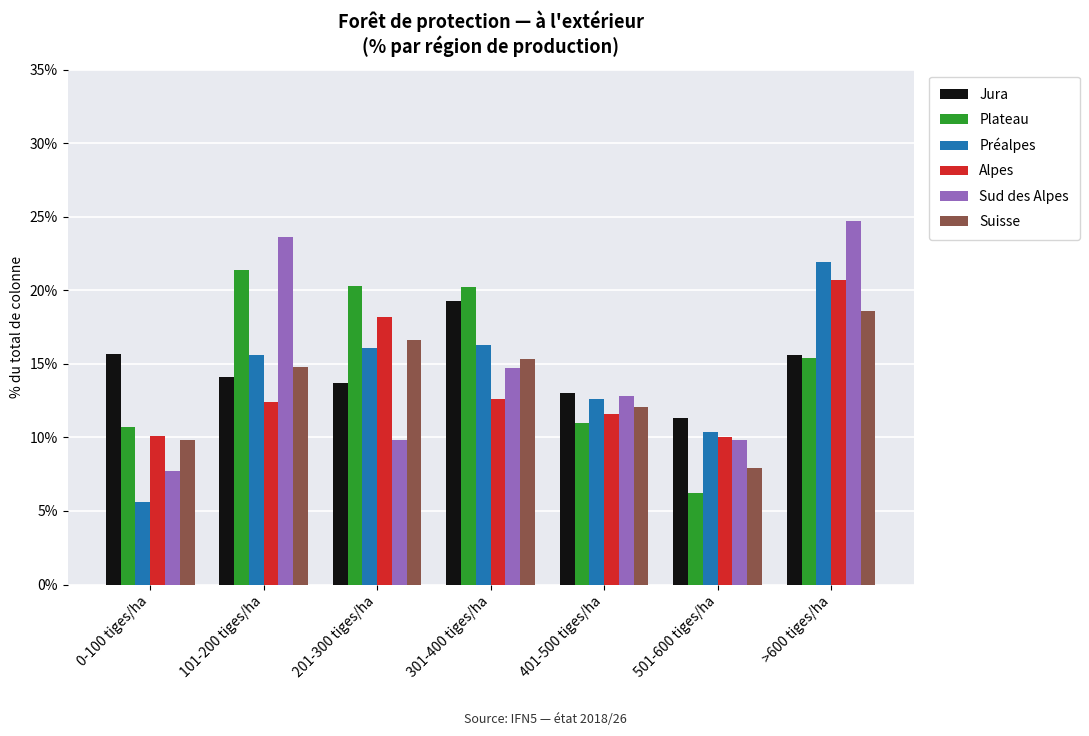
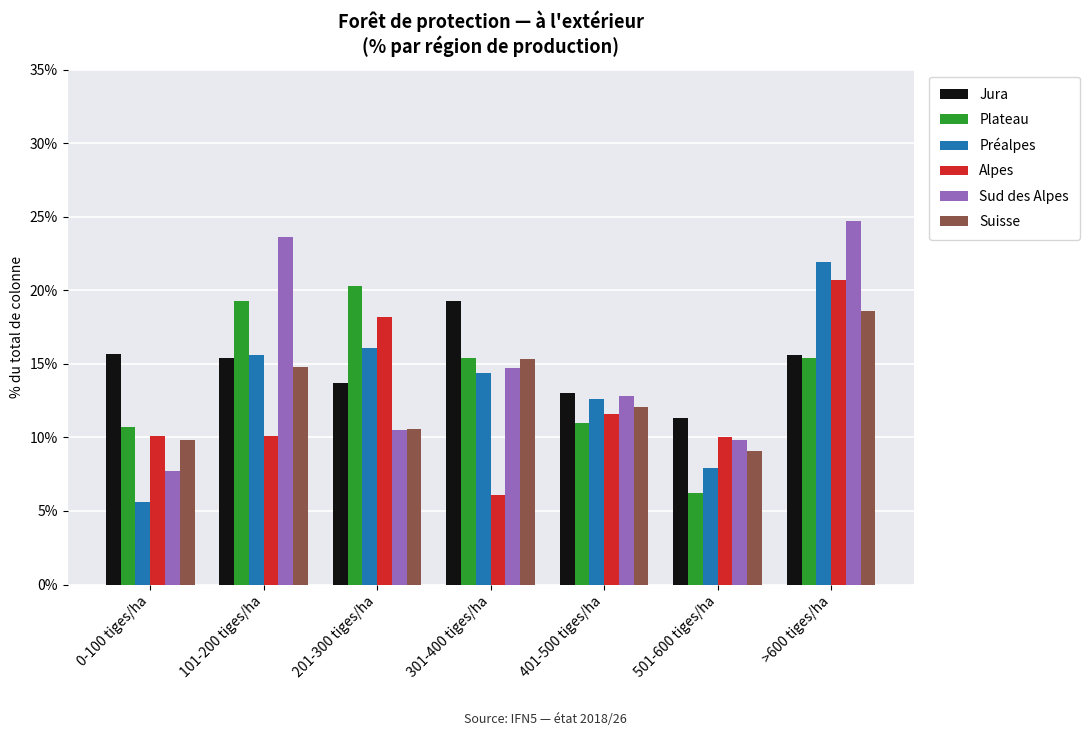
  {
    "Jura": {
      "0-100 tiges/ha": "15.7%",
-     "101-200 tiges/ha": "14.1%",
+     "101-200 tiges/ha": "15.4%",
      "201-300 tiges/ha": "13.7%",
      "301-400 tiges/ha": "19.3%",
      "401-500 tiges/ha": "13.0%",
      "501-600 tiges/ha": "11.3%",
      ">600 tiges/ha": "15.6%"
    },
    "Plateau": {
      "0-100 tiges/ha": "10.7%",
-     "101-200 tiges/ha": "21.4%",
+     "101-200 tiges/ha": "19.3%",
      "201-300 tiges/ha": "20.3%",
-     "301-400 tiges/ha": "20.2%",
+     "301-400 tiges/ha": "15.4%",
      "401-500 tiges/ha": "11.0%",
      "501-600 tiges/ha": "6.2%",
      ">600 tiges/ha": "15.4%"
    },
    "Préalpes": {
      "0-100 tiges/ha": "5.6%",
      "101-200 tiges/ha": "15.6%",
      "201-300 tiges/ha": "16.1%",
-     "301-400 tiges/ha": "16.3%",
+     "301-400 tiges/ha": "14.4%",
      "401-500 tiges/ha": "12.6%",
-     "501-600 tiges/ha": "10.4%",
+     "501-600 tiges/ha": "7.9%",
      ">600 tiges/ha": "21.9%"
    },
    "Alpes": {
      "0-100 tiges/ha": "10.1%",
-     "101-200 tiges/ha": "12.4%",
+     "101-200 tiges/ha": "10.1%",
      "201-300 tiges/ha": "18.2%",
-     "301-400 tiges/ha": "12.6%",
+     "301-400 tiges/ha": "6.1%",
      "401-500 tiges/ha": "11.6%",
      "501-600 tiges/ha": "10.0%",
      ">600 tiges/ha": "20.7%"
    },
    "Sud des Alpes": {
      "0-100 tiges/ha": "7.7%",
      "101-200 tiges/ha": "23.6%",
-     "201-300 tiges/ha": "9.8%",
+     "201-300 tiges/ha": "10.5%",
      "301-400 tiges/ha": "14.7%",
      "401-500 tiges/ha": "12.8%",
      "501-600 tiges/ha": "9.8%",
      ">600 tiges/ha": "24.7%"
    },
    "Suisse": {
      "0-100 tiges/ha": "9.8%",
      "101-200 tiges/ha": "14.8%",
-     "201-300 tiges/ha": "16.6%",
+     "201-300 tiges/ha": "10.6%",
      "301-400 tiges/ha": "15.3%",
      "401-500 tiges/ha": "12.1%",
-     "501-600 tiges/ha": "7.9%",
+     "501-600 tiges/ha": "9.1%",
      ">600 tiges/ha": "18.6%"
    }
  }
